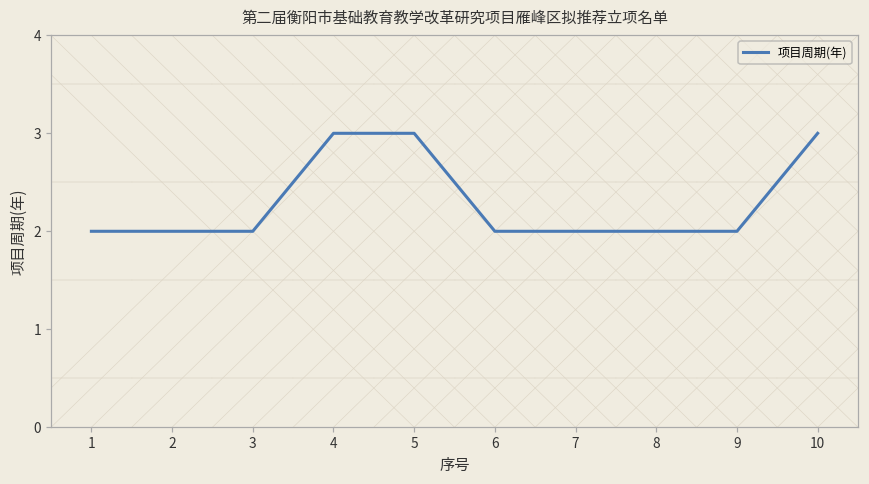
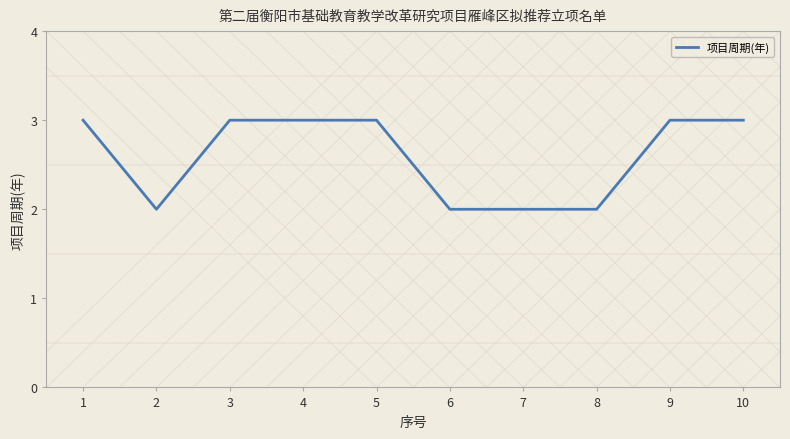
  {
    "项目周期(年)": {
-     "1": 2,
+     "1": 3,
      "2": 2,
-     "3": 2,
+     "3": 3,
      "4": 3,
      "5": 3,
      "6": 2,
      "7": 2,
      "8": 2,
-     "9": 2,
+     "9": 3,
      "10": 3
    }
  }
